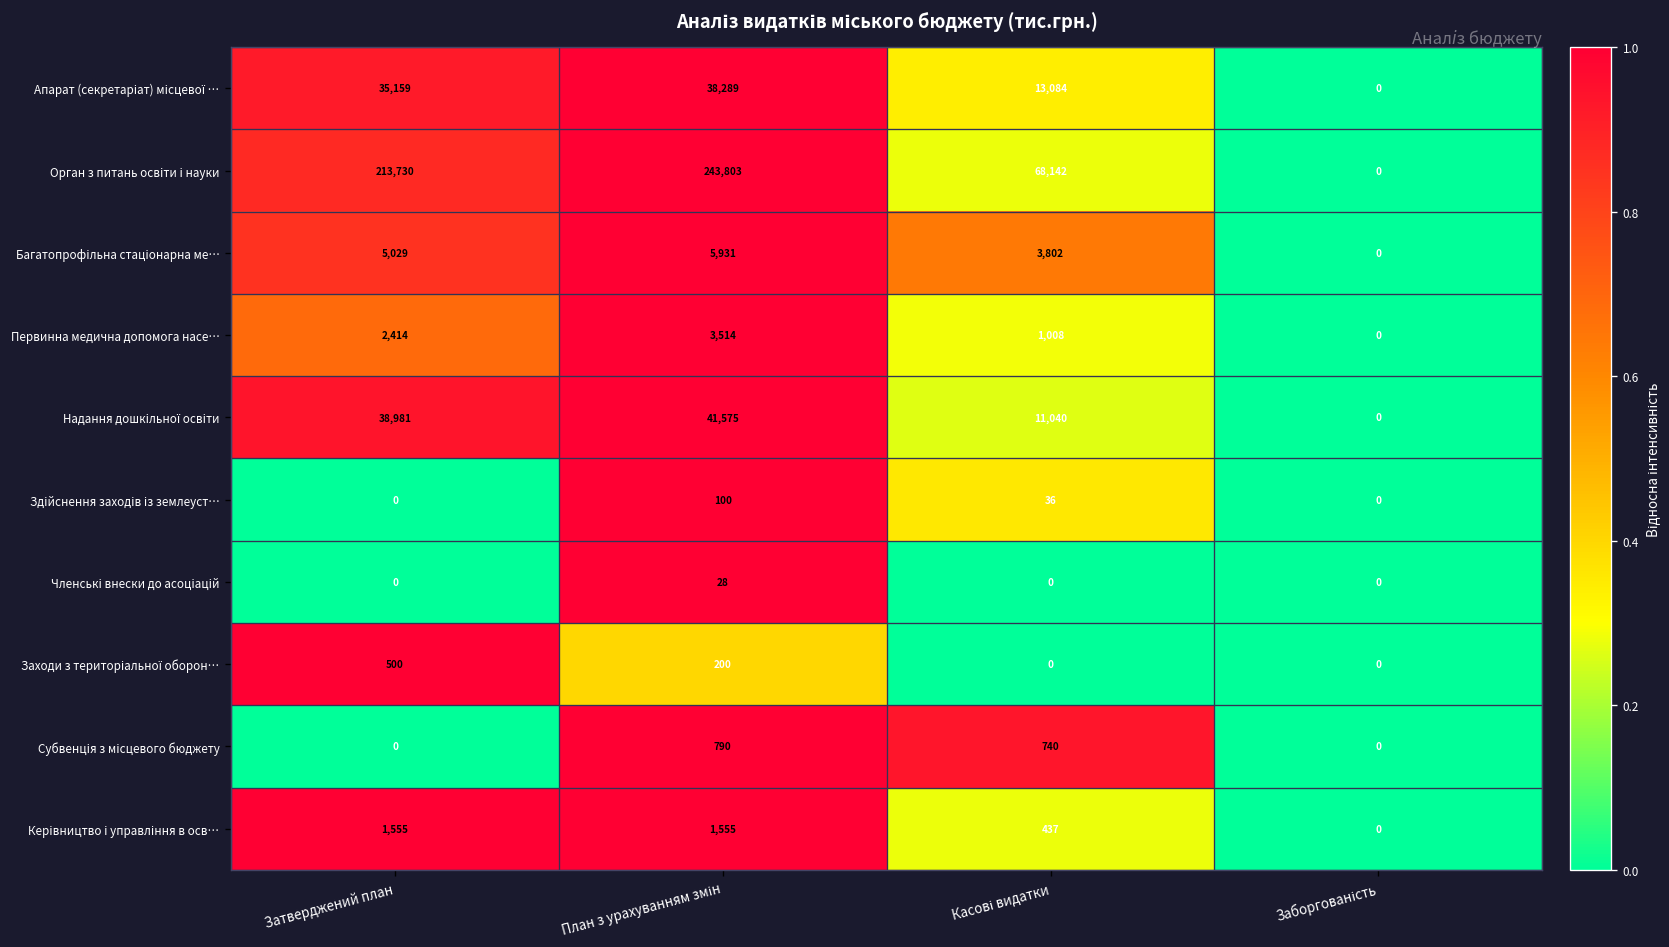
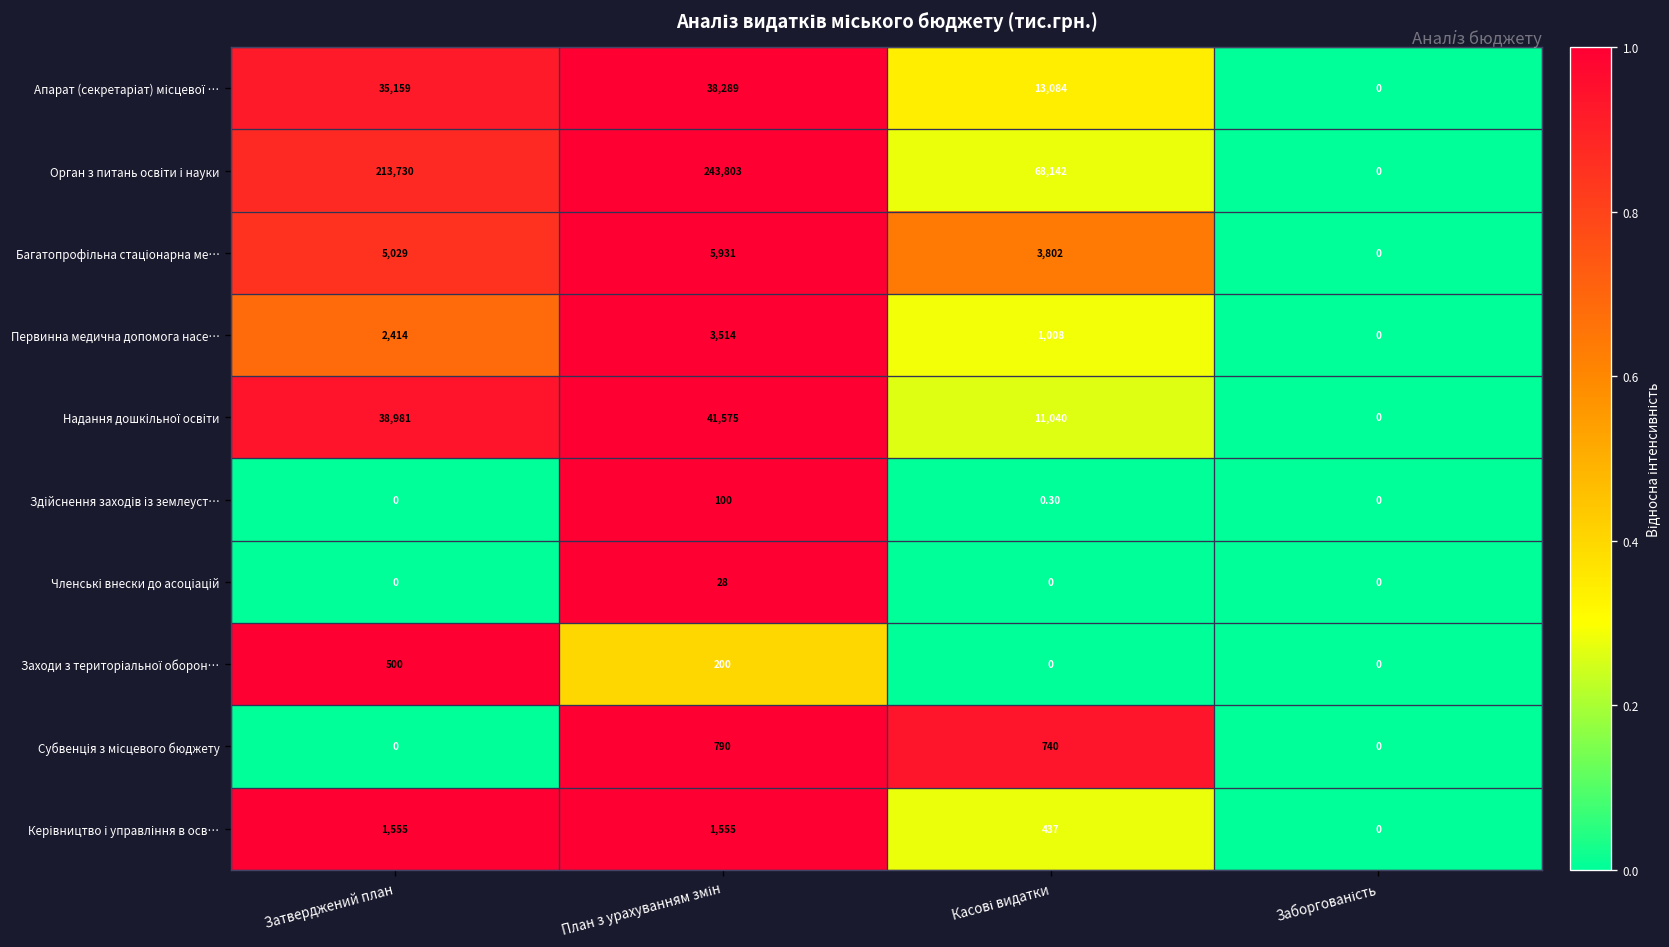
  {
    "Апарат (секретаріат) місцевої …": {
      "Затверджений план": "35,159",
      "План з урахуванням змін": "38,289",
      "Касові видатки": "13,084",
      "Заборгованість": "0"
    },
    "Орган з питань освіти і науки": {
      "Затверджений план": "213,730",
      "План з урахуванням змін": "243,803",
      "Касові видатки": "68,142",
      "Заборгованість": "0"
    },
    "Багатопрофільна стаціонарна ме…": {
      "Затверджений план": "5,029",
      "План з урахуванням змін": "5,931",
      "Касові видатки": "3,802",
      "Заборгованість": "0"
    },
    "Первинна медична допомога насе…": {
      "Затверджений план": "2,414",
      "План з урахуванням змін": "3,514",
      "Касові видатки": "1,008",
      "Заборгованість": "0"
    },
    "Надання дошкільної освіти": {
      "Затверджений план": "38,981",
      "План з урахуванням змін": "41,575",
      "Касові видатки": "11,040",
      "Заборгованість": "0"
    },
    "Здійснення заходів із землеуст…": {
      "Затверджений план": "0",
      "План з урахуванням змін": "100",
-     "Касові видатки": "36",
+     "Касові видатки": "0.30",
      "Заборгованість": "0"
    },
    "Членські внески до асоціацій": {
      "Затверджений план": "0",
      "План з урахуванням змін": "28",
      "Касові видатки": "0",
      "Заборгованість": "0"
    },
    "Заходи з територіальної оборон…": {
      "Затверджений план": "500",
      "План з урахуванням змін": "200",
      "Касові видатки": "0",
      "Заборгованість": "0"
    },
    "Субвенція з місцевого бюджету": {
      "Затверджений план": "0",
      "План з урахуванням змін": "790",
      "Касові видатки": "740",
      "Заборгованість": "0"
    },
    "Керівництво і управління в осв…": {
      "Затверджений план": "1,555",
      "План з урахуванням змін": "1,555",
      "Касові видатки": "437",
      "Заборгованість": "0"
    }
  }
